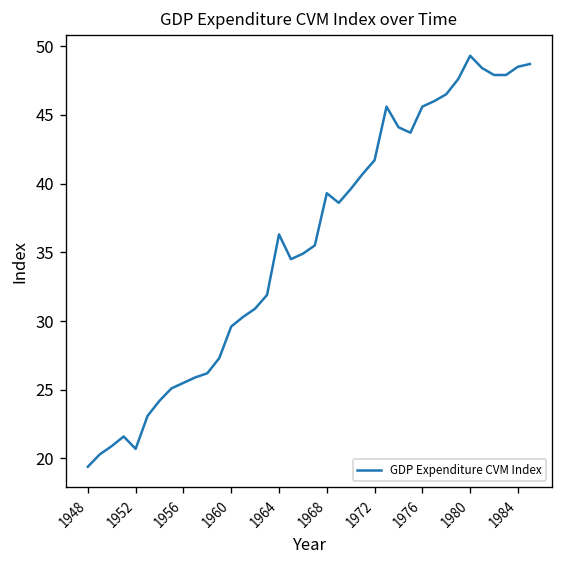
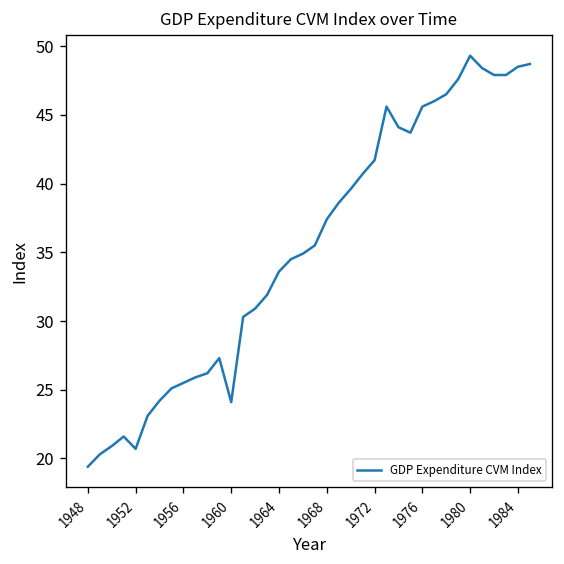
  {
    "1948": 19.4,
    "1952": 20.7,
    "1956": 25.5,
-   "1960": 29.6,
-   "1964": 36.3,
-   "1968": 39.3,
+   "1960": 24.1,
+   "1964": 33.6,
+   "1968": 37.4,
    "1972": 41.7,
    "1976": 45.6,
    "1980": 49.3,
    "1984": 48.5
  }
